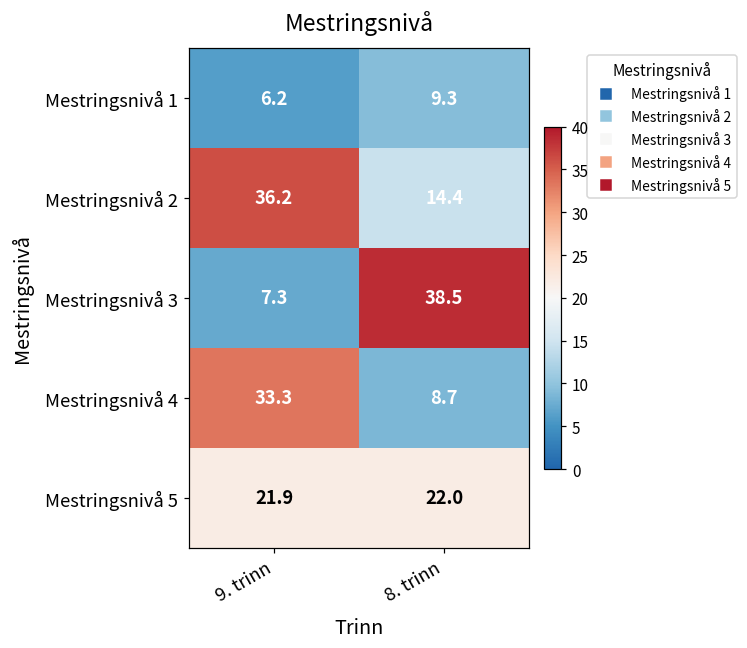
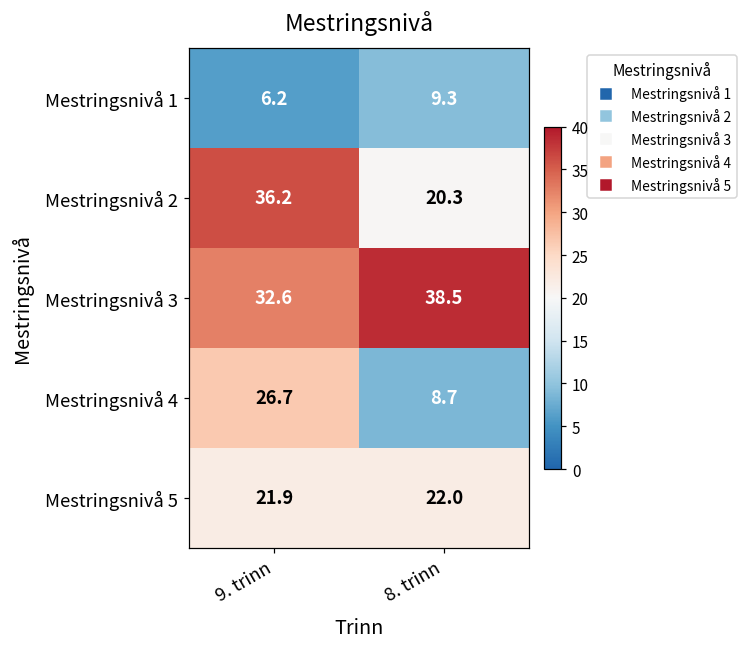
  {
    "Mestringsnivå 1": {
      "9. trinn": 6.2,
      "8. trinn": 9.3
    },
    "Mestringsnivå 2": {
      "9. trinn": 36.2,
-     "8. trinn": 14.4
+     "8. trinn": 20.3
    },
    "Mestringsnivå 3": {
-     "9. trinn": 7.3,
+     "9. trinn": 32.6,
      "8. trinn": 38.5
    },
    "Mestringsnivå 4": {
-     "9. trinn": 33.3,
+     "9. trinn": 26.7,
      "8. trinn": 8.7
    },
    "Mestringsnivå 5": {
      "9. trinn": 21.9,
      "8. trinn": 22.0
    }
  }
